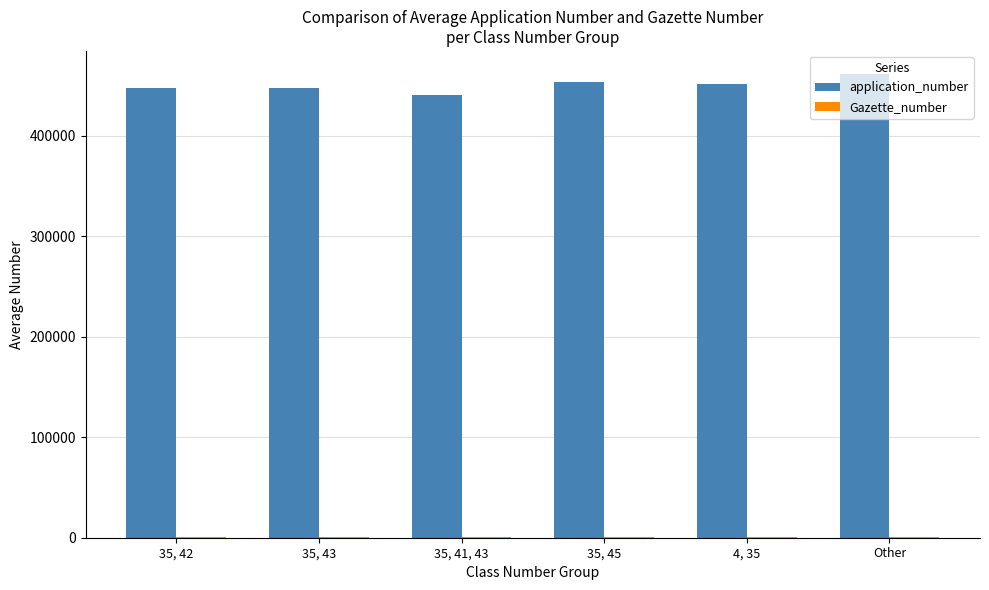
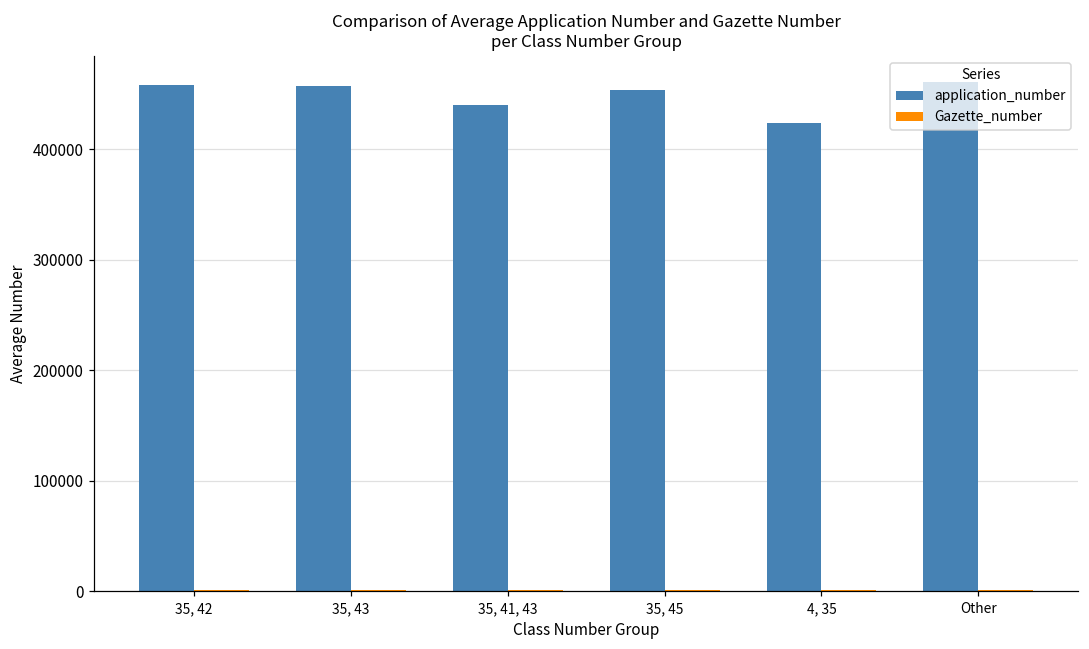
  {
    "application_number": {
-     "35, 42": 447000,
-     "35, 43": 447000,
+     "35, 42": 458000,
+     "35, 43": 457000,
      "35, 41, 43": 440000,
      "35, 45": 454000,
-     "4, 35": 452000
+     "4, 35": 424000
    }
  }
